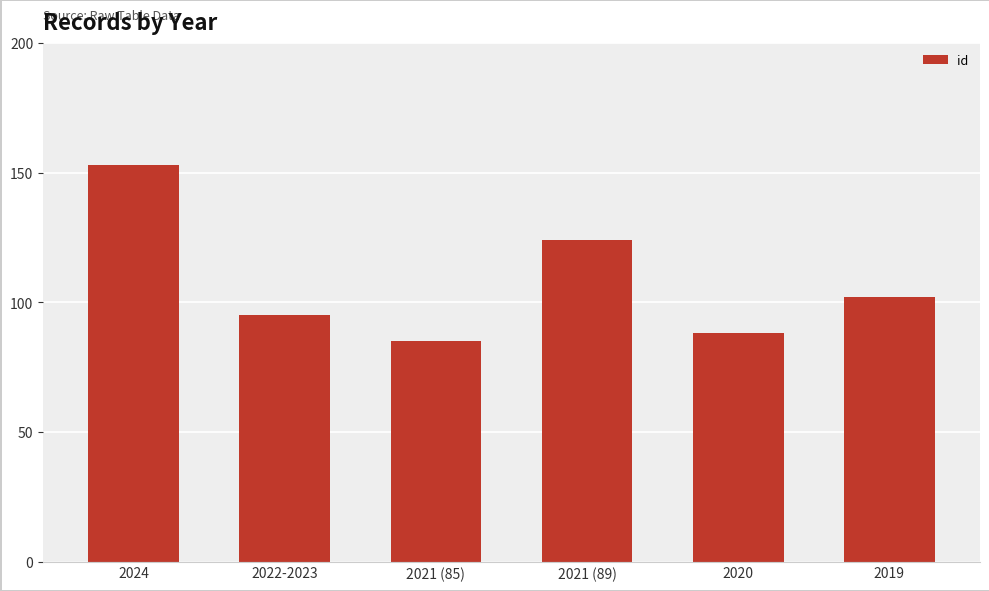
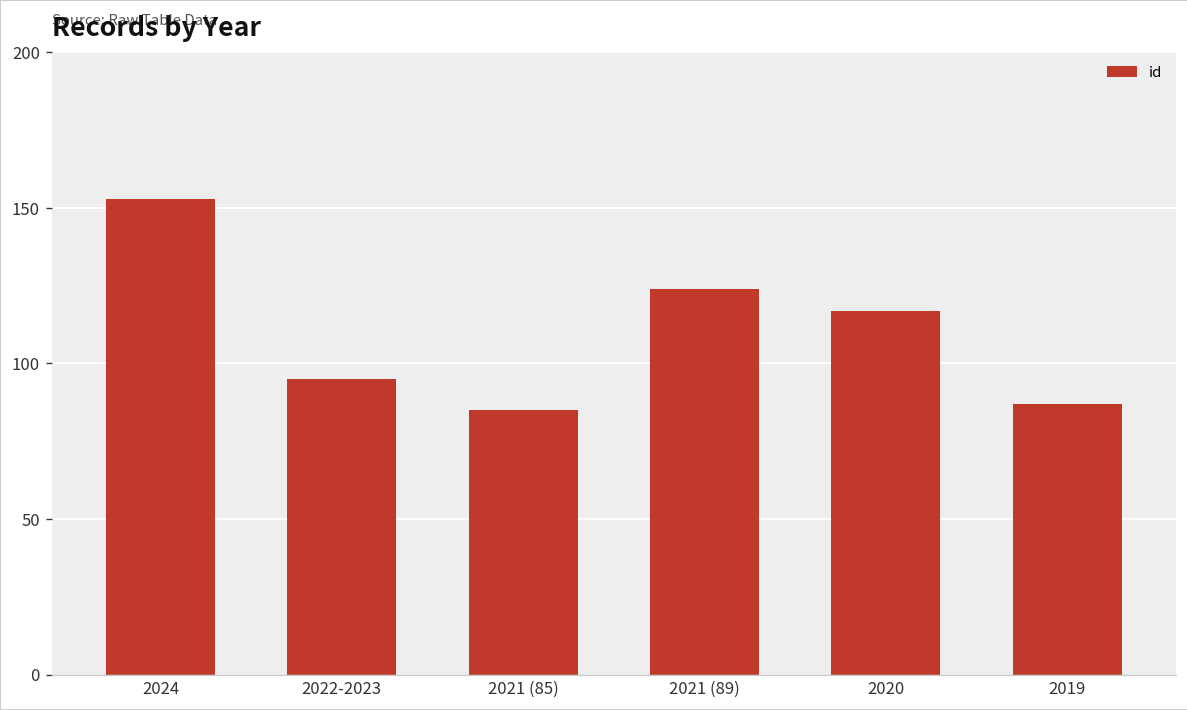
  {
    "2024": 153,
    "2022-2023": 95,
    "2021 (85)": 85,
    "2021 (89)": 124,
-   "2020": 88,
-   "2019": 102
+   "2020": 117,
+   "2019": 87
  }
